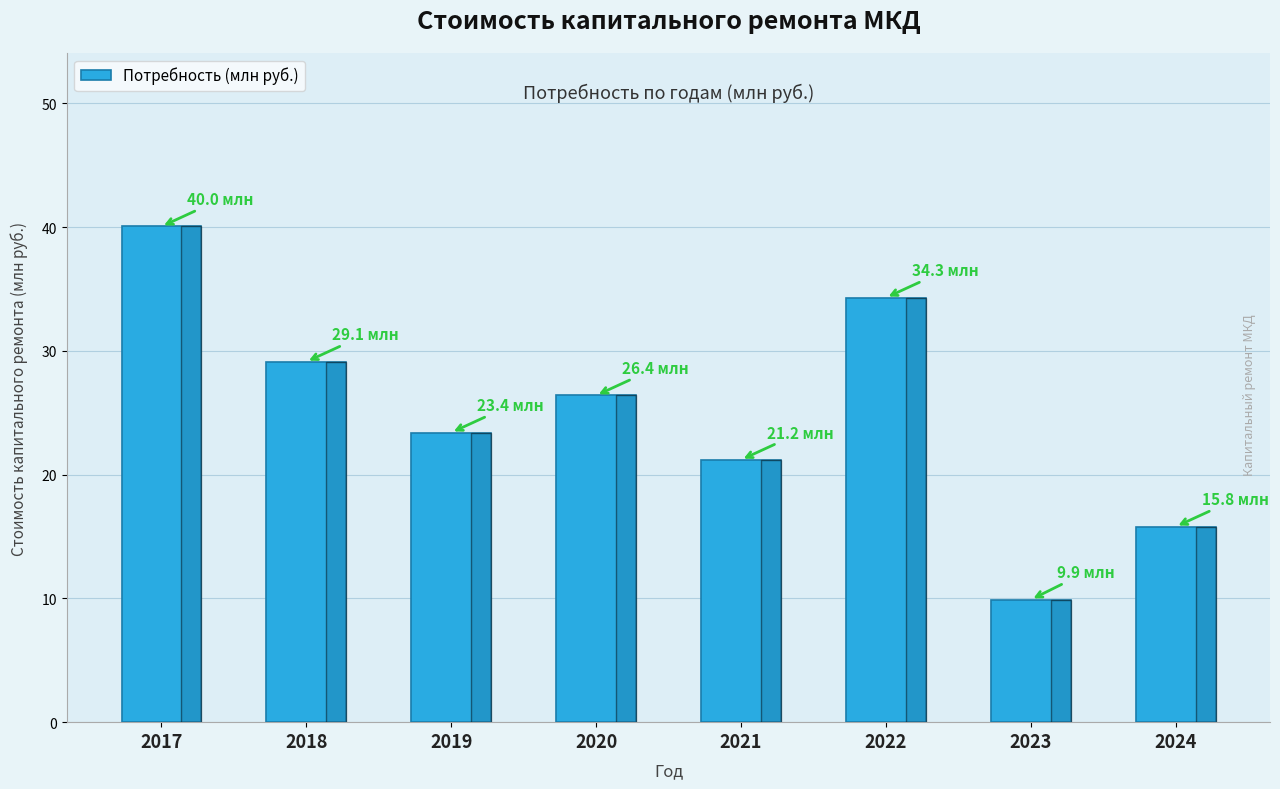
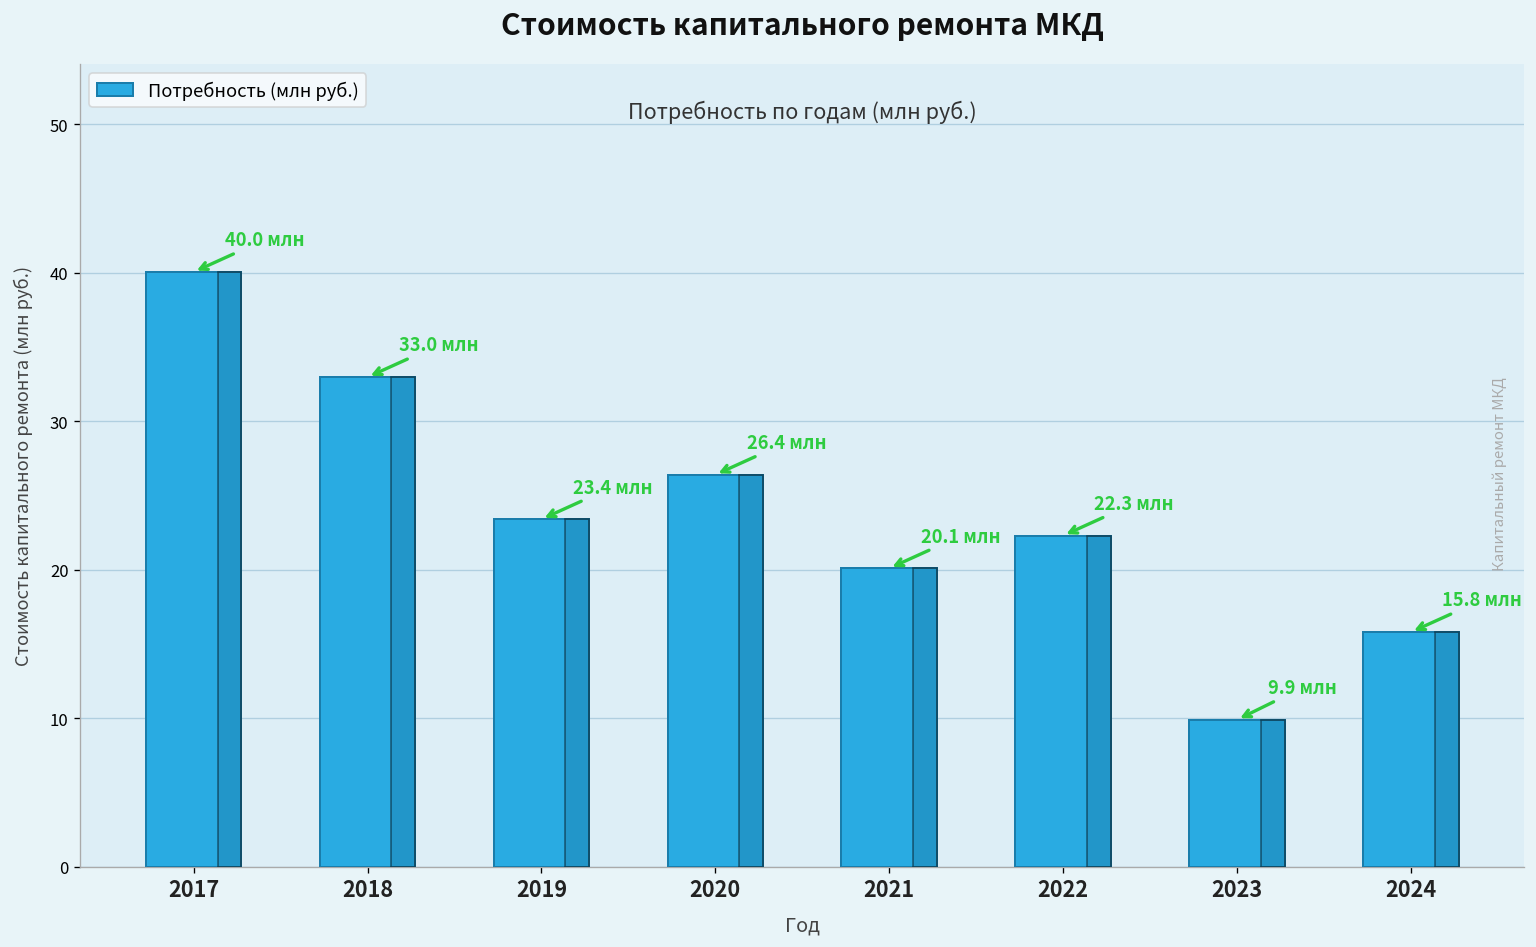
  {
    "2017": 40.0,
-   "2018": 29.1,
+   "2018": 33.0,
    "2019": 23.4,
    "2020": 26.4,
-   "2021": 21.2,
-   "2022": 34.3,
+   "2021": 20.1,
+   "2022": 22.3,
    "2023": 9.9,
    "2024": 15.8
  }
